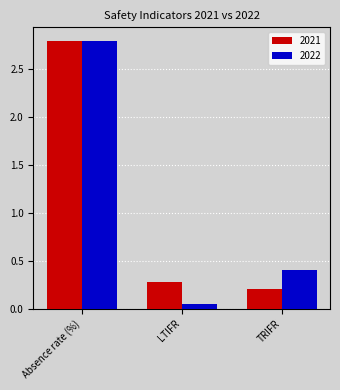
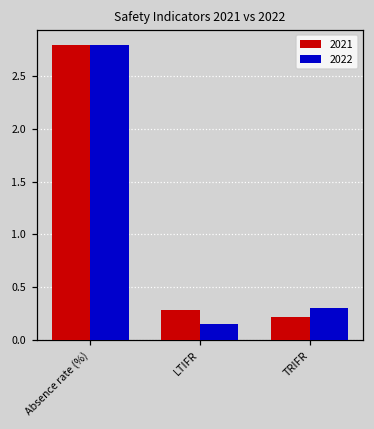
  {
    "2021": {
      "Absence rate (%)": 2.8,
      "LTIFR": 0.3,
      "TRIFR": 0.2
    },
    "2022": {
      "Absence rate (%)": 2.8,
-     "LTIFR": 0.1,
-     "TRIFR": 0.4
+     "LTIFR": 0.2,
+     "TRIFR": 0.3
    }
  }
